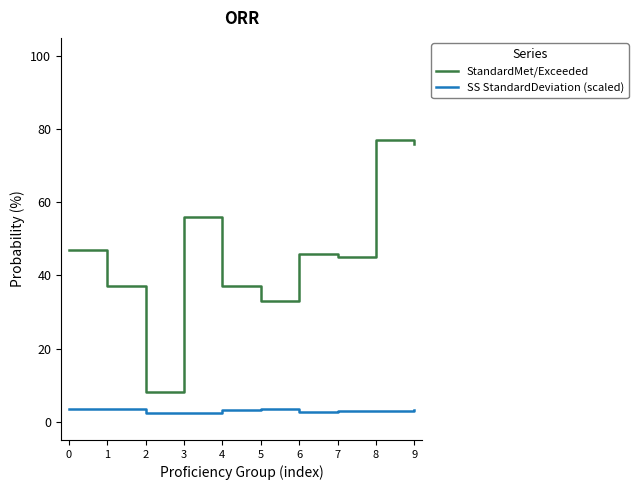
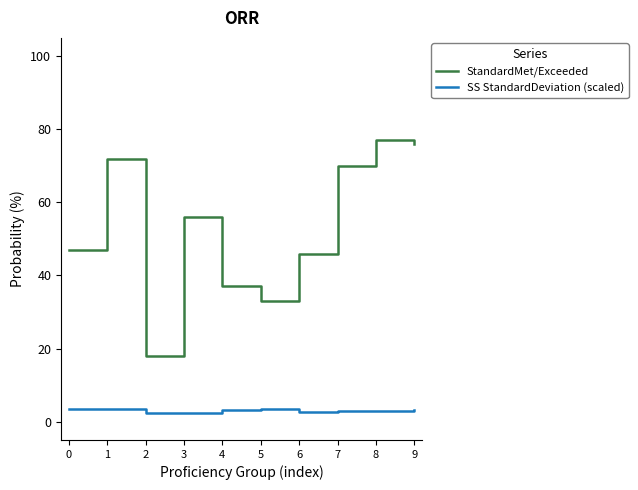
  {
    "StandardMet/Exceeded": {
      "0": 47,
-     "1": 37,
-     "2": 8,
+     "1": 72,
+     "2": 18,
      "3": 56,
      "4": 37,
      "5": 33,
      "6": 46,
-     "7": 45,
+     "7": 70,
      "8": 77,
      "9": 76
    },
    "SS StandardDeviation (scaled)": {
      "0": 3,
      "1": 4,
      "2": 2,
      "3": 2,
      "4": 3,
      "5": 3,
      "6": 3,
      "7": 3,
      "8": 3,
      "9": 3
    }
  }
